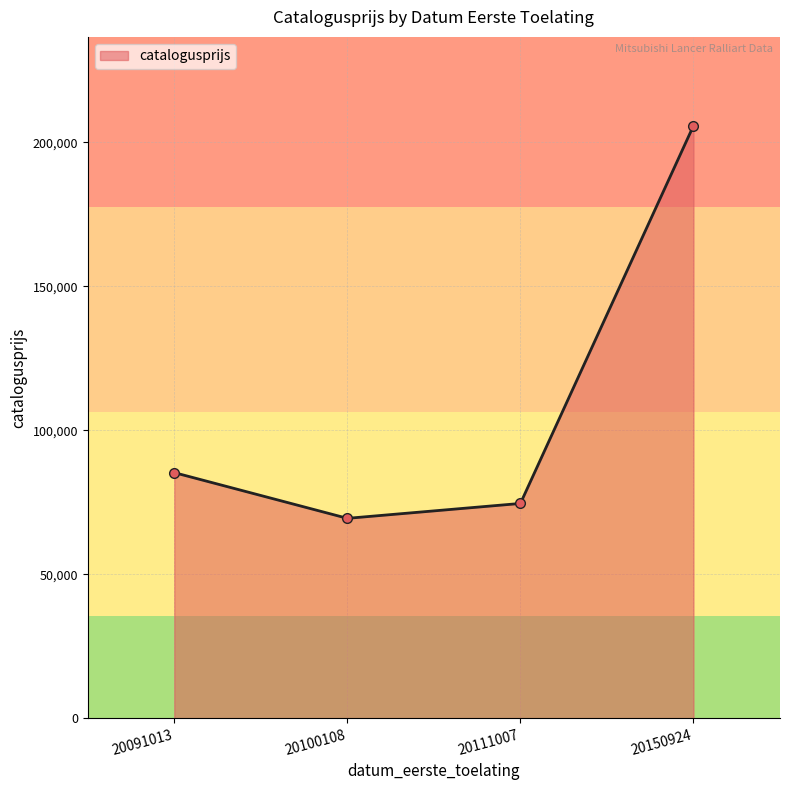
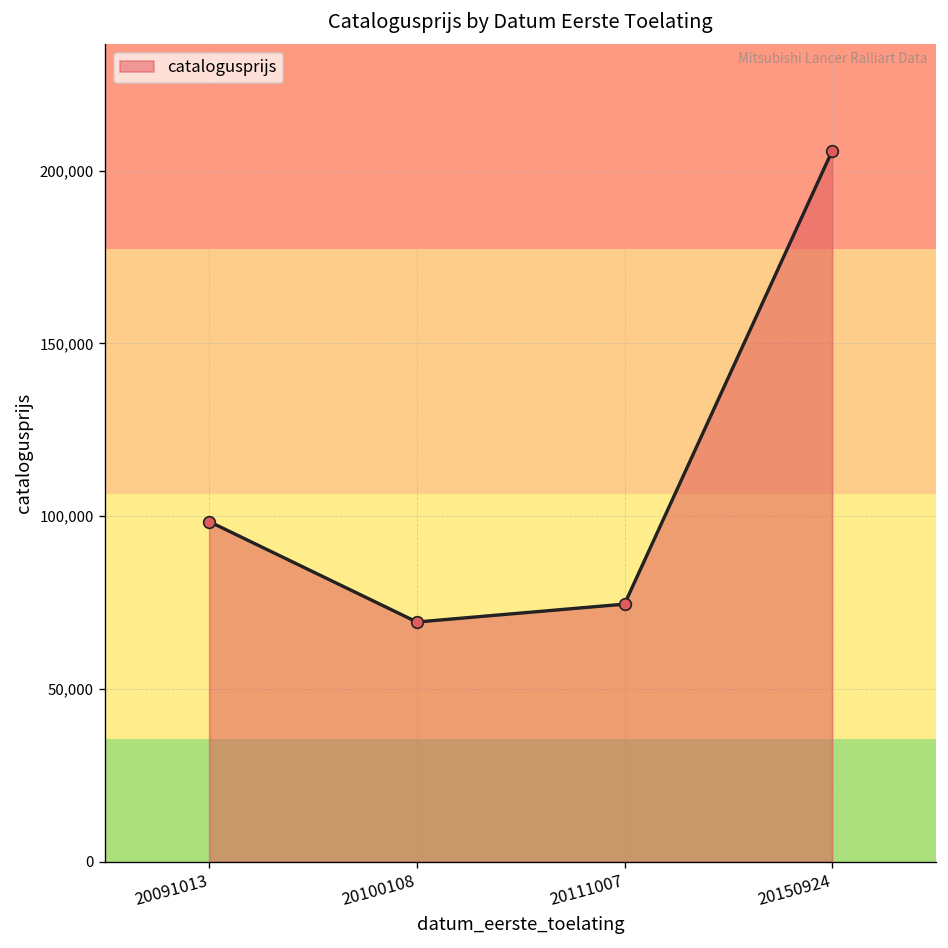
  {
-   "20091013": "85,000",
+   "20091013": "98,000",
    "20100108": "69,000",
    "20111007": "75,000",
    "20150924": "206,000"
  }
